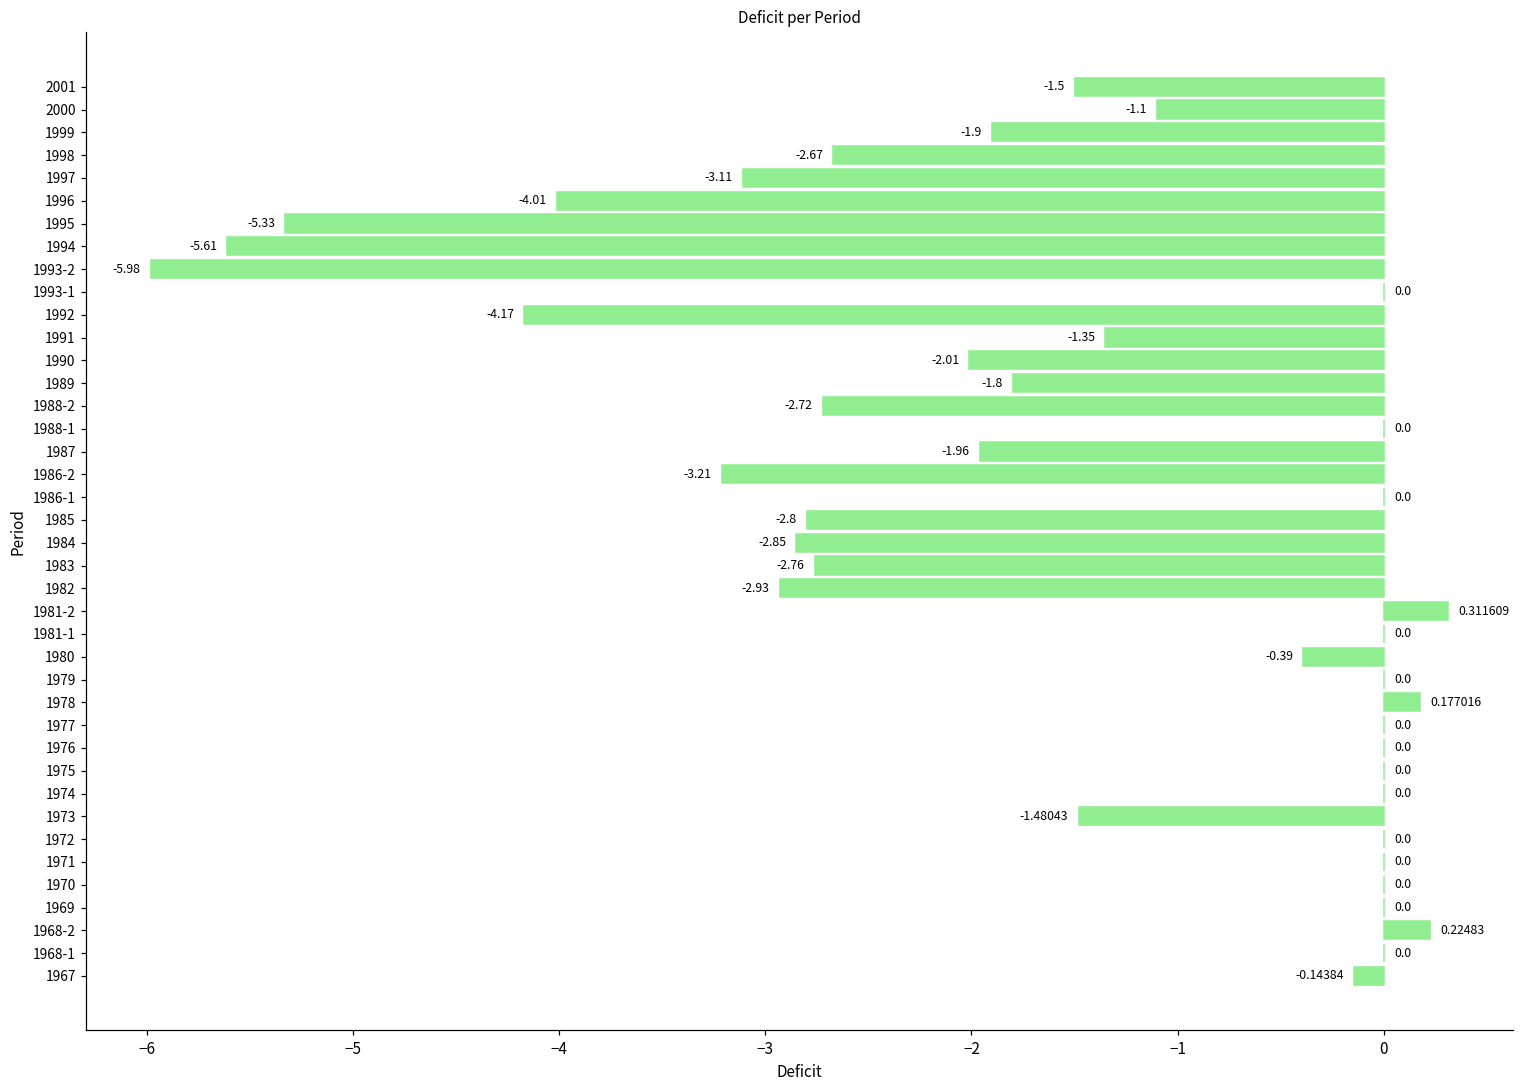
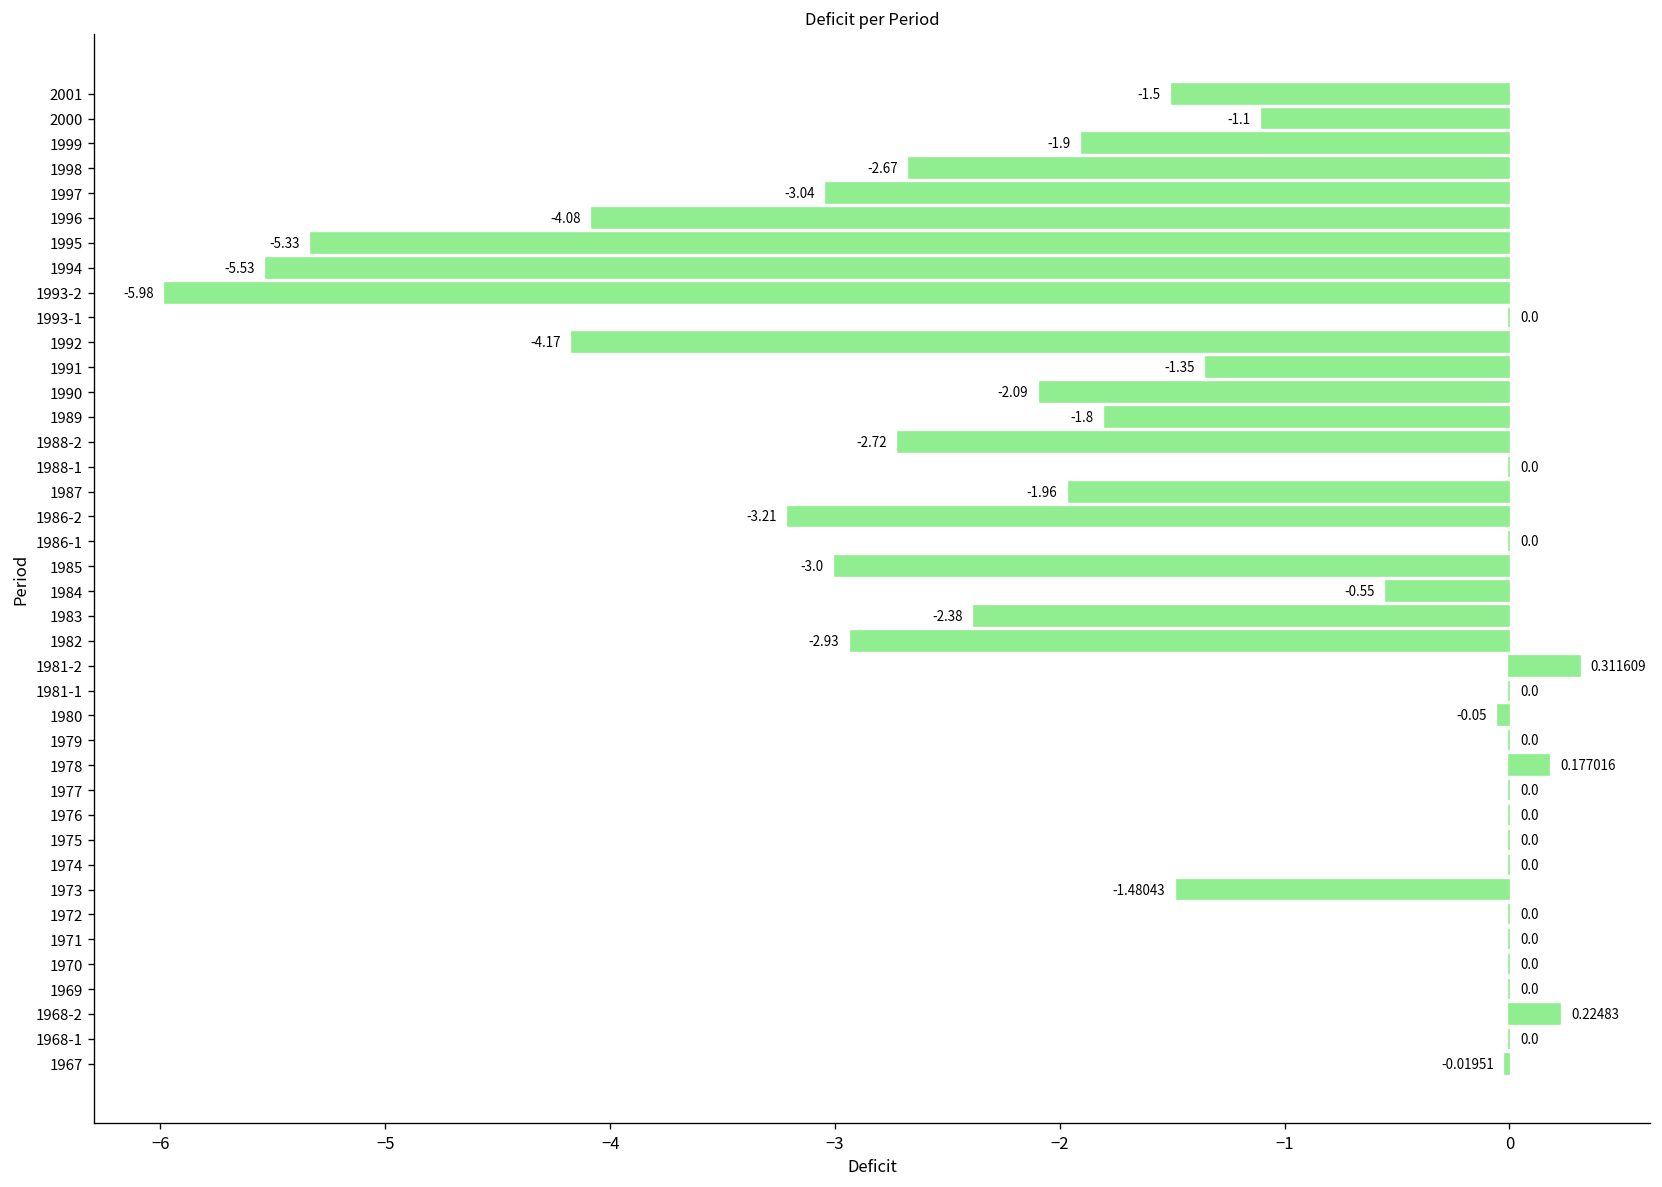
  {
    "2001": -1.5,
    "2000": -1.1,
    "1999": -1.9,
    "1998": -2.67,
-   "1997": -3.11,
-   "1996": -4.01,
+   "1997": -3.04,
+   "1996": -4.08,
    "1995": -5.33,
-   "1994": -5.61,
+   "1994": -5.53,
    "1993-2": -5.98,
    "1993-1": 0.0,
    "1992": -4.17,
    "1991": -1.35,
-   "1990": -2.01,
+   "1990": -2.09,
    "1989": -1.8,
    "1988-2": -2.72,
    "1988-1": 0.0,
    "1987": -1.96,
    "1986-2": -3.21,
    "1986-1": 0.0,
-   "1985": -2.8,
-   "1984": -2.85,
-   "1983": -2.76,
+   "1985": -3.0,
+   "1984": -0.55,
+   "1983": -2.38,
    "1982": -2.93,
    "1981-2": 0.311609,
    "1981-1": 0.0,
-   "1980": -0.39,
+   "1980": -0.05,
    "1979": 0.0,
    "1978": 0.177016,
    "1977": 0.0,
    "1976": 0.0,
    "1975": 0.0,
    "1974": 0.0,
    "1973": -1.48043,
    "1972": 0.0,
    "1971": 0.0,
    "1970": 0.0,
    "1969": 0.0,
    "1968-2": 0.22483,
    "1968-1": 0.0,
-   "1967": -0.14384
+   "1967": -0.01951
  }
